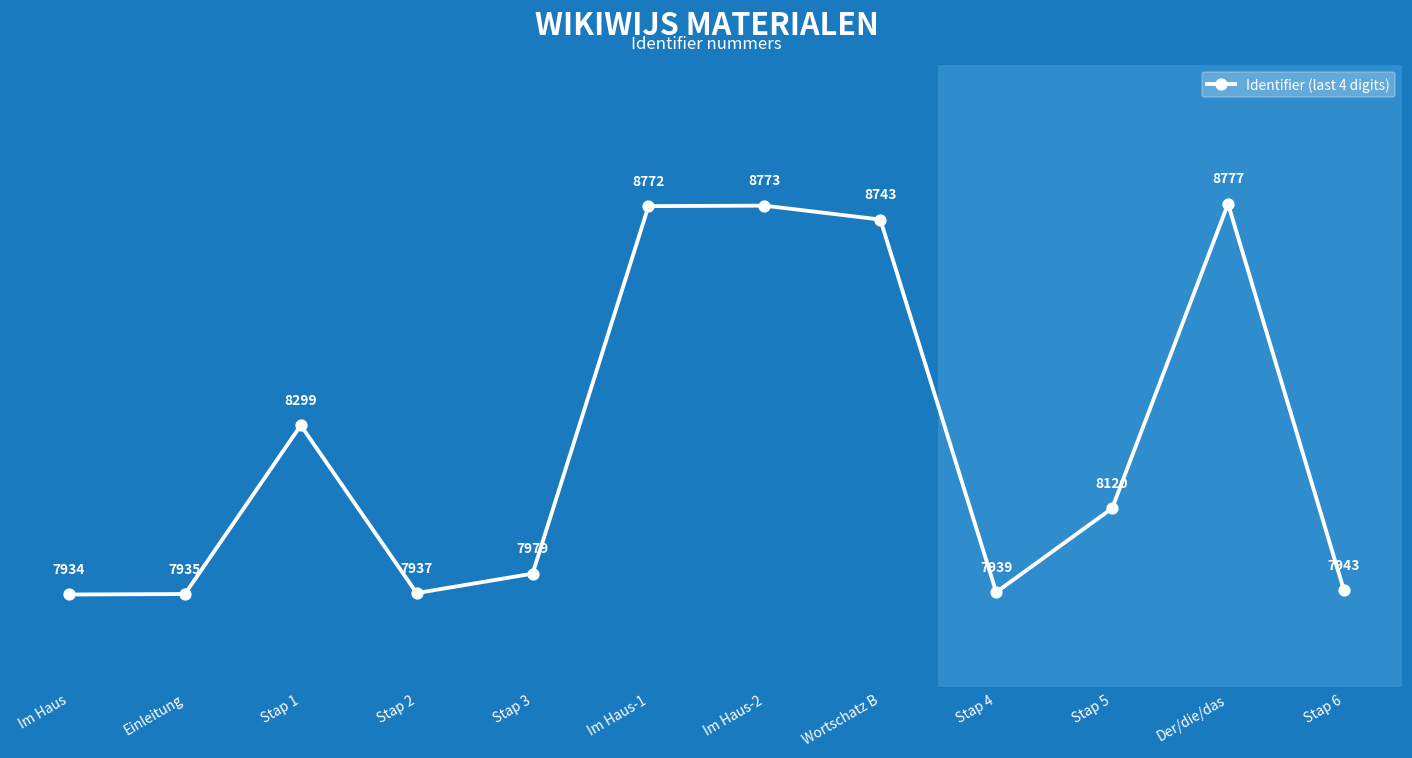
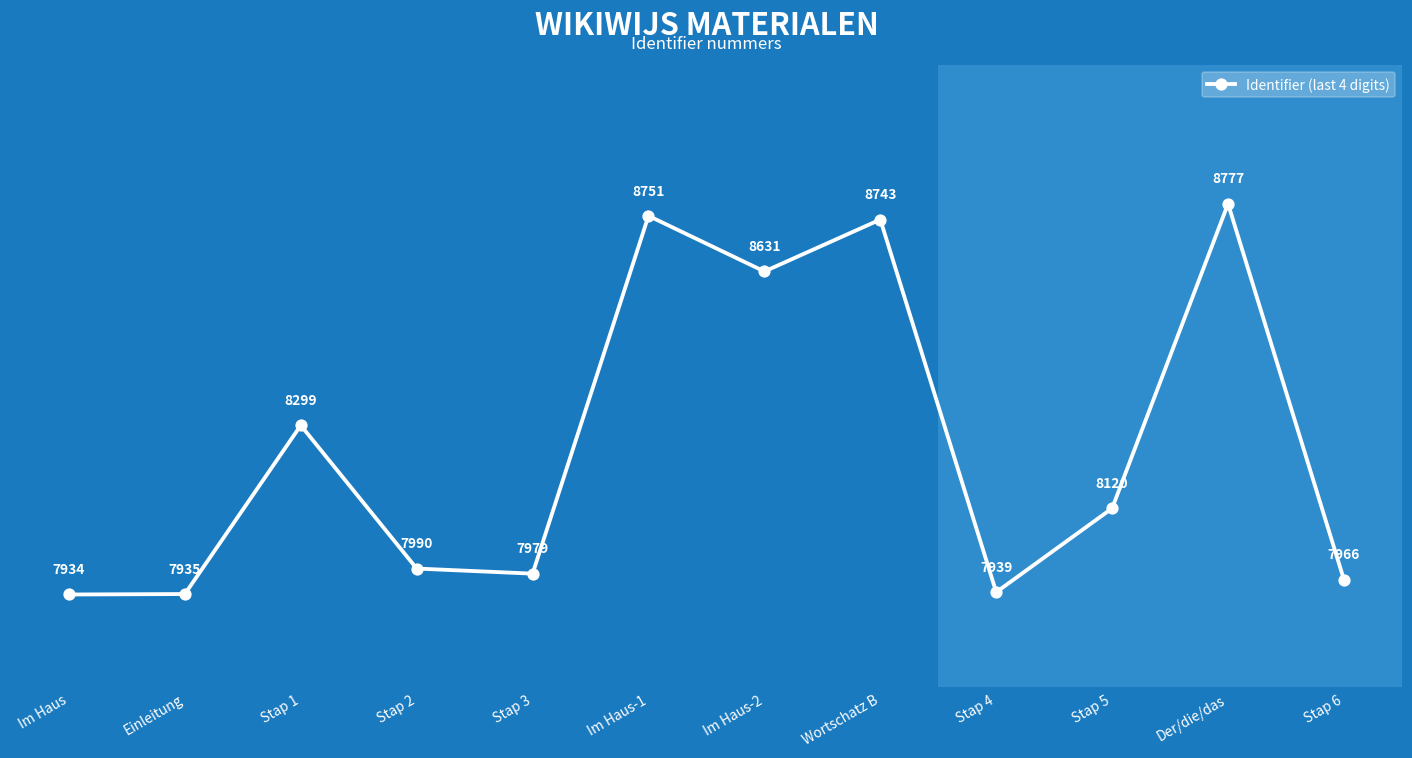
  {
    "Im Haus": 7934,
    "Einleitung": 7935,
    "Stap 1": 8299,
-   "Stap 2": 7937,
+   "Stap 2": 7990,
    "Stap 3": 7979,
-   "Im Haus-1": 8772,
-   "Im Haus-2": 8773,
+   "Im Haus-1": 8751,
+   "Im Haus-2": 8631,
    "Wortschatz B": 8743,
    "Stap 4": 7939,
    "Stap 5": 8120,
    "Der/die/das": 8777,
-   "Stap 6": 7943
+   "Stap 6": 7966
  }
